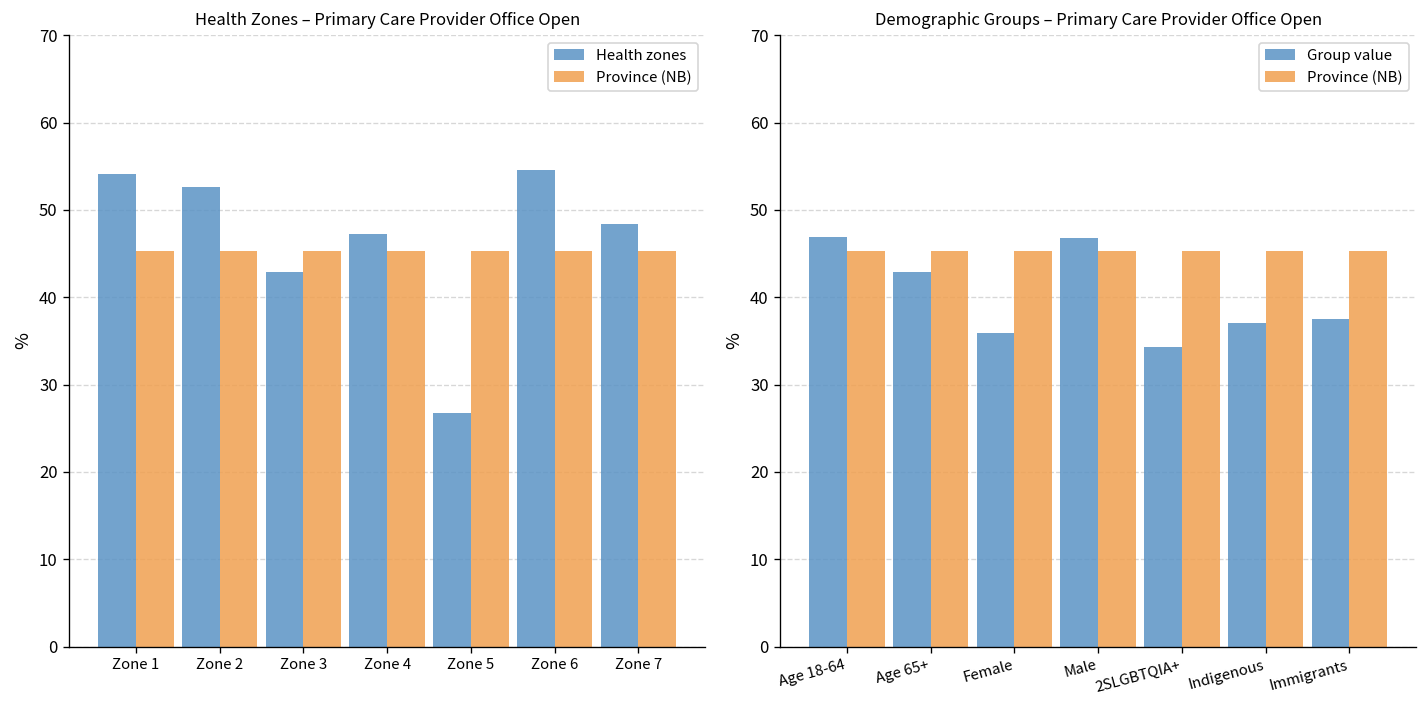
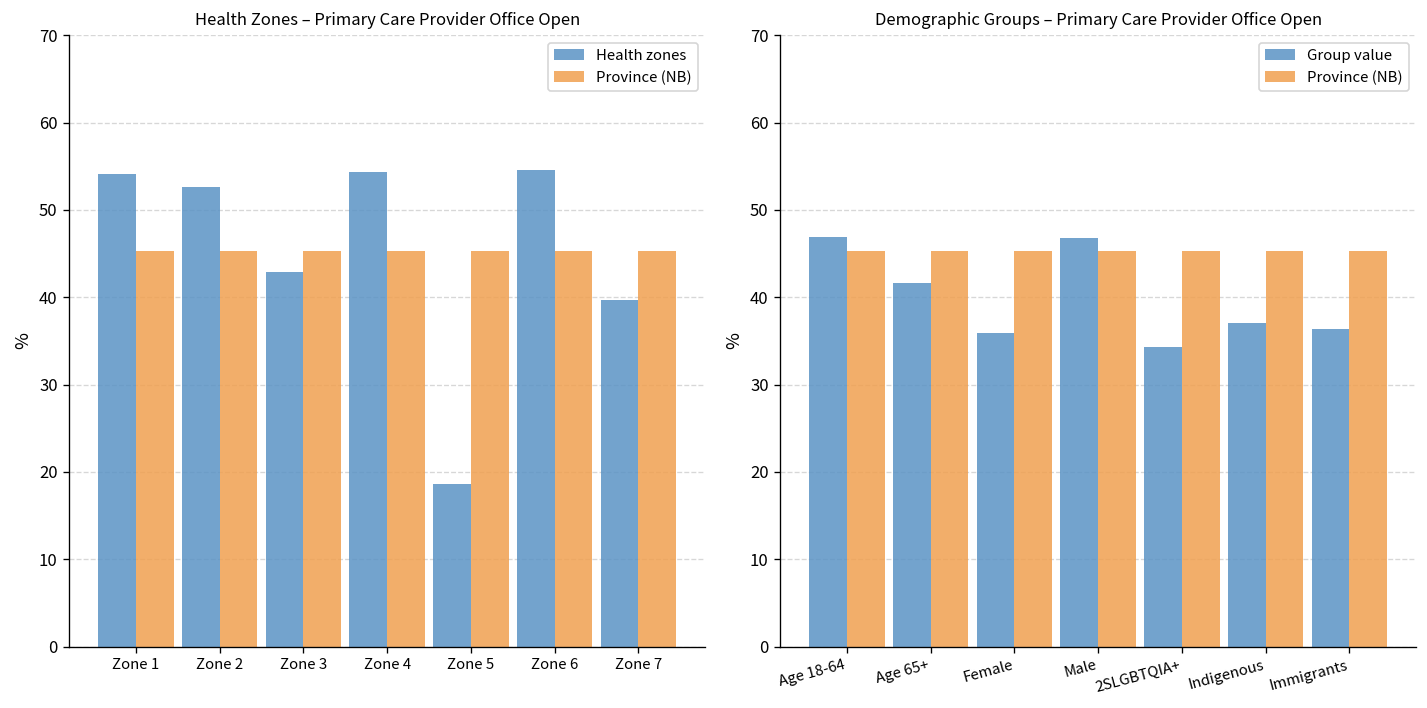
  {
    "Health Zones – Primary Care Provider Office Open": {
      "Health zones": {
        "Zone 1": 54,
        "Zone 2": 53,
        "Zone 3": 43,
-       "Zone 4": 47,
-       "Zone 5": 27,
+       "Zone 4": 54,
+       "Zone 5": 19,
        "Zone 6": 55,
-       "Zone 7": 48
+       "Zone 7": 40
      },
      "Province (NB)": {
        "Zone 1": 45,
        "Zone 2": 45,
        "Zone 3": 45,
        "Zone 4": 45,
        "Zone 5": 45,
        "Zone 6": 45,
        "Zone 7": 45
      }
    },
    "Demographic Groups – Primary Care Provider Office Open": {
      "Group value": {
        "Age 18-64": 47,
-       "Age 65+": 43,
+       "Age 65+": 42,
        "Female": 36,
        "Male": 47,
        "2SLGBTQIA+": 34,
        "Indigenous": 37,
-       "Immigrants": 37
+       "Immigrants": 36
      },
      "Province (NB)": {
        "Age 18-64": 45,
        "Age 65+": 45,
        "Female": 45,
        "Male": 45,
        "2SLGBTQIA+": 45,
        "Indigenous": 45,
        "Immigrants": 45
      }
    }
  }
